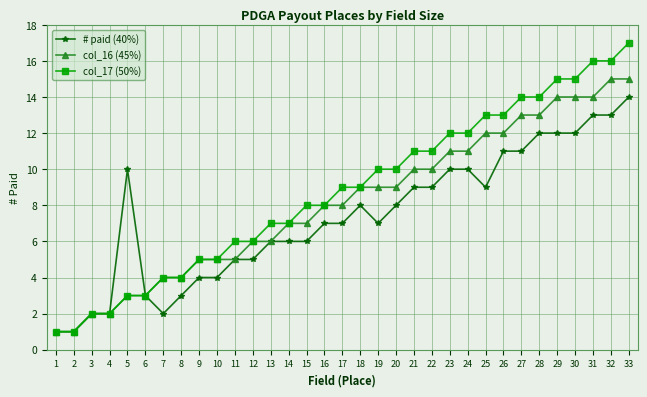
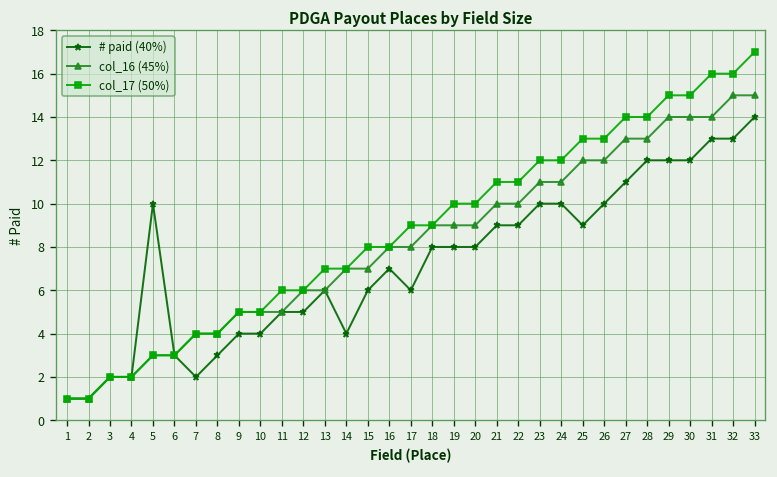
  {
    "# paid (40%)": {
      "5": 10,
      "7": 2,
      "8": 3,
      "9": 4,
      "10": 4,
      "12": 5,
-     "14": 6,
+     "14": 4,
      "15": 6,
      "16": 7,
-     "17": 7,
+     "17": 6,
      "18": 8,
-     "19": 7,
+     "19": 8,
      "20": 8,
      "21": 9,
      "22": 9,
      "23": 10,
      "24": 10,
      "25": 9,
-     "26": 11,
+     "26": 10,
      "27": 11,
      "28": 12,
      "29": 12,
      "30": 12,
      "31": 13,
      "32": 13,
      "33": 14
    }
  }
